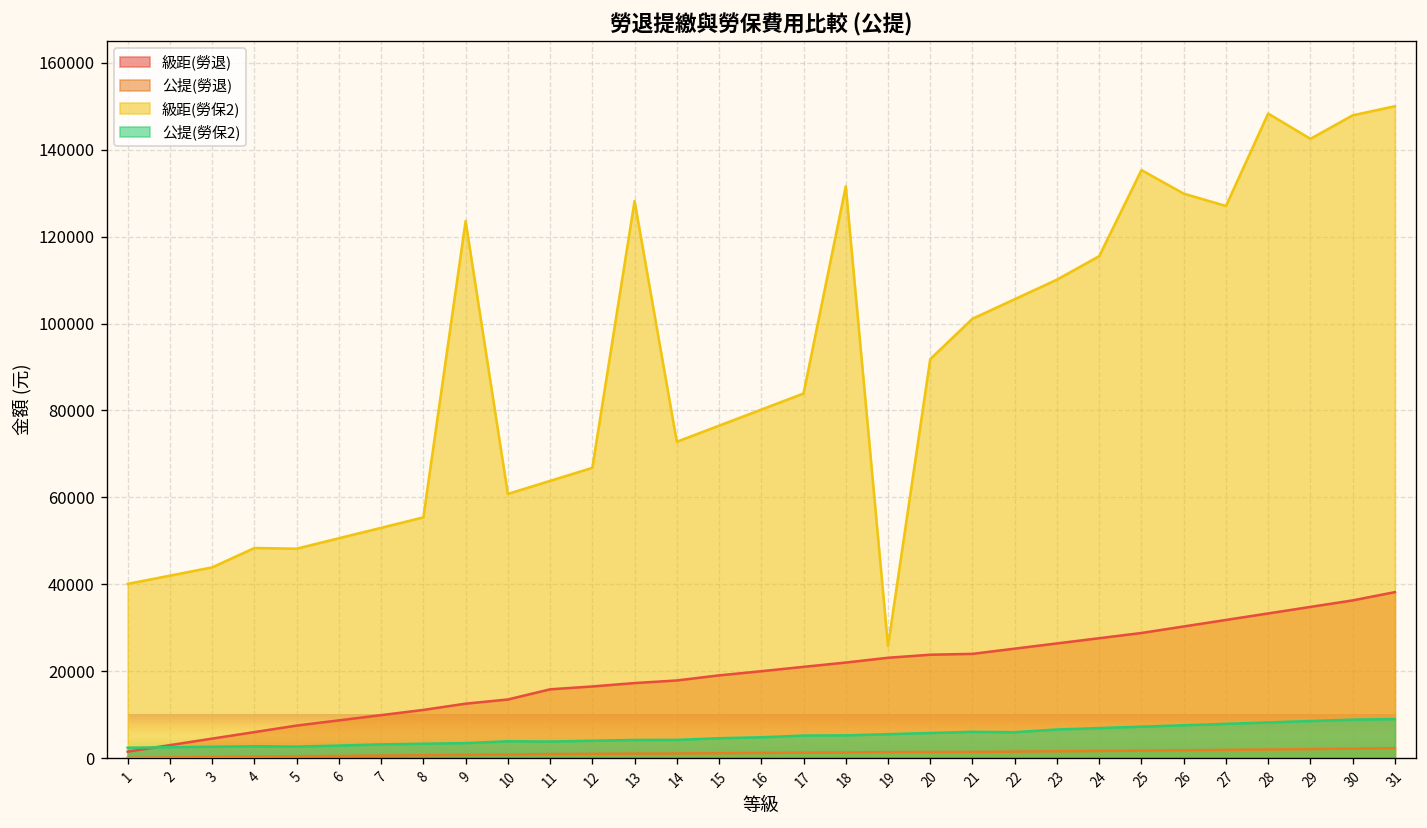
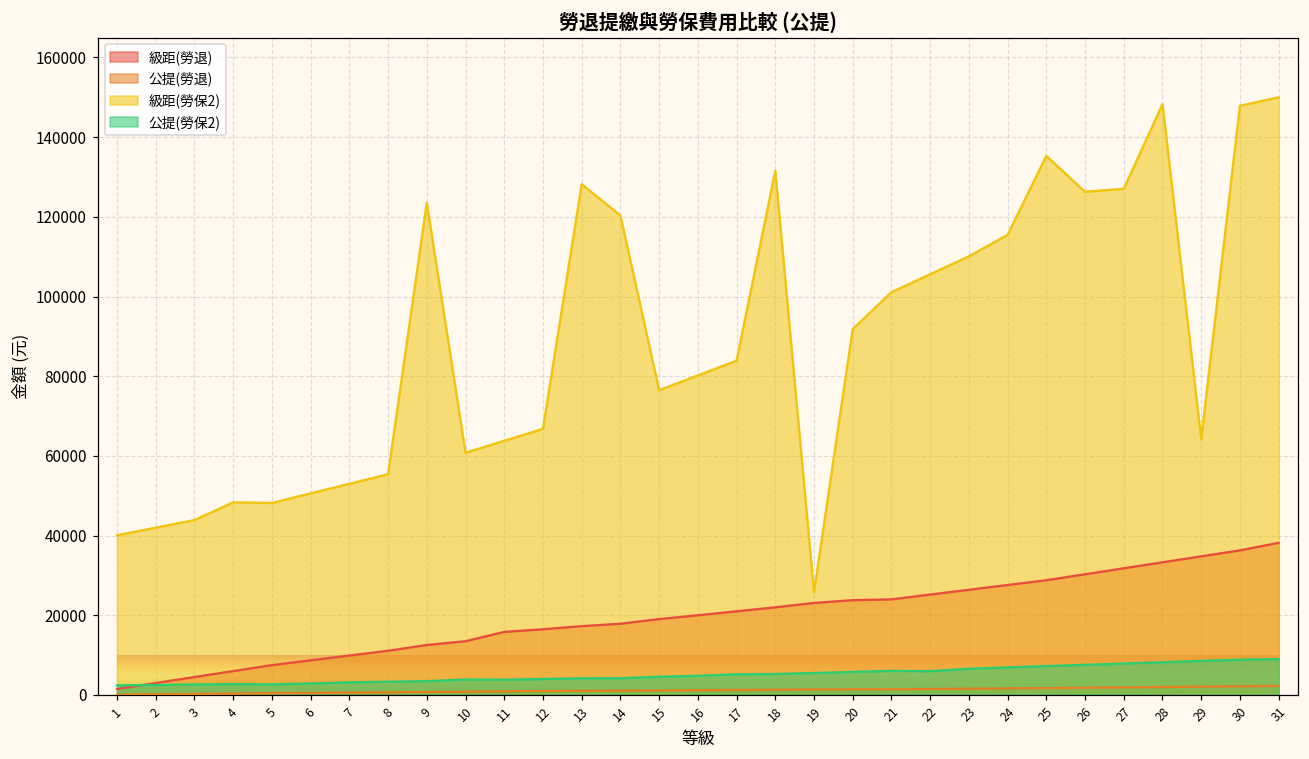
  {
    "級距(勞保2)": {
      "1": 40000,
      "2": 42000,
      "3": 44000,
      "4": 48000,
      "5": 48000,
      "6": 51000,
      "7": 53000,
      "8": 55000,
      "9": 124000,
      "10": 61000,
      "11": 64000,
      "12": 67000,
      "13": 128000,
-     "14": 73000,
+     "14": 120000,
      "15": 77000,
      "16": 80000,
      "17": 84000,
      "18": 132000,
      "19": 26000,
      "20": 92000,
      "21": 101000,
      "22": 106000,
      "23": 110000,
      "24": 116000,
      "25": 135000,
-     "26": 130000,
+     "26": 126000,
      "27": 127000,
      "28": 148000,
-     "29": 143000,
+     "29": 64000,
      "30": 148000,
      "31": 150000
    },
    "公提(勞保2)": {
      "1": 2000,
      "3": 3000,
      "4": 3000,
      "5": 3000,
      "6": 3000,
      "7": 3000,
      "8": 3000,
      "9": 3000,
      "10": 4000,
      "11": 4000,
      "12": 4000,
      "13": 4000,
      "14": 4000,
      "15": 5000,
      "16": 5000,
      "17": 5000,
      "18": 5000,
      "19": 6000,
      "20": 6000,
      "21": 6000,
      "22": 6000,
      "23": 7000,
      "24": 7000,
      "25": 7000,
      "26": 8000,
      "27": 8000,
      "28": 8000,
      "29": 9000,
      "30": 9000,
      "31": 9000
    }
  }
